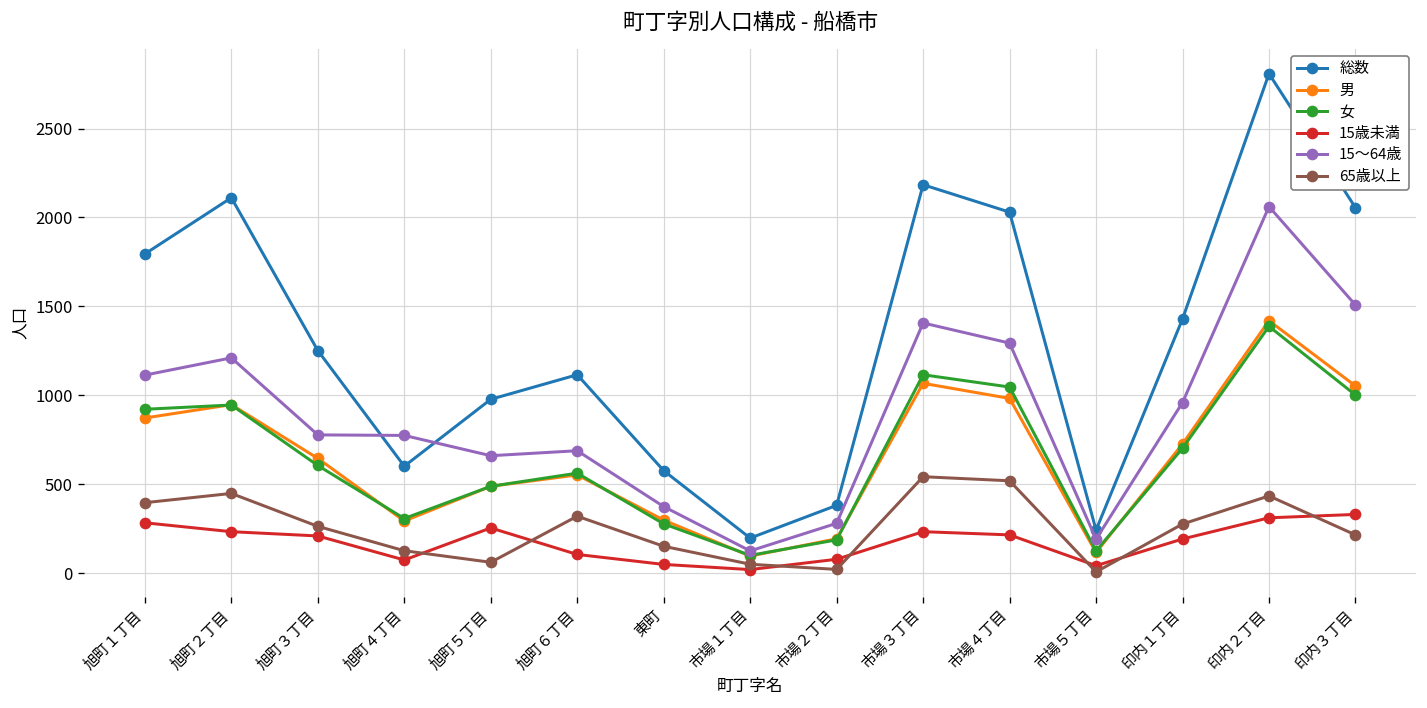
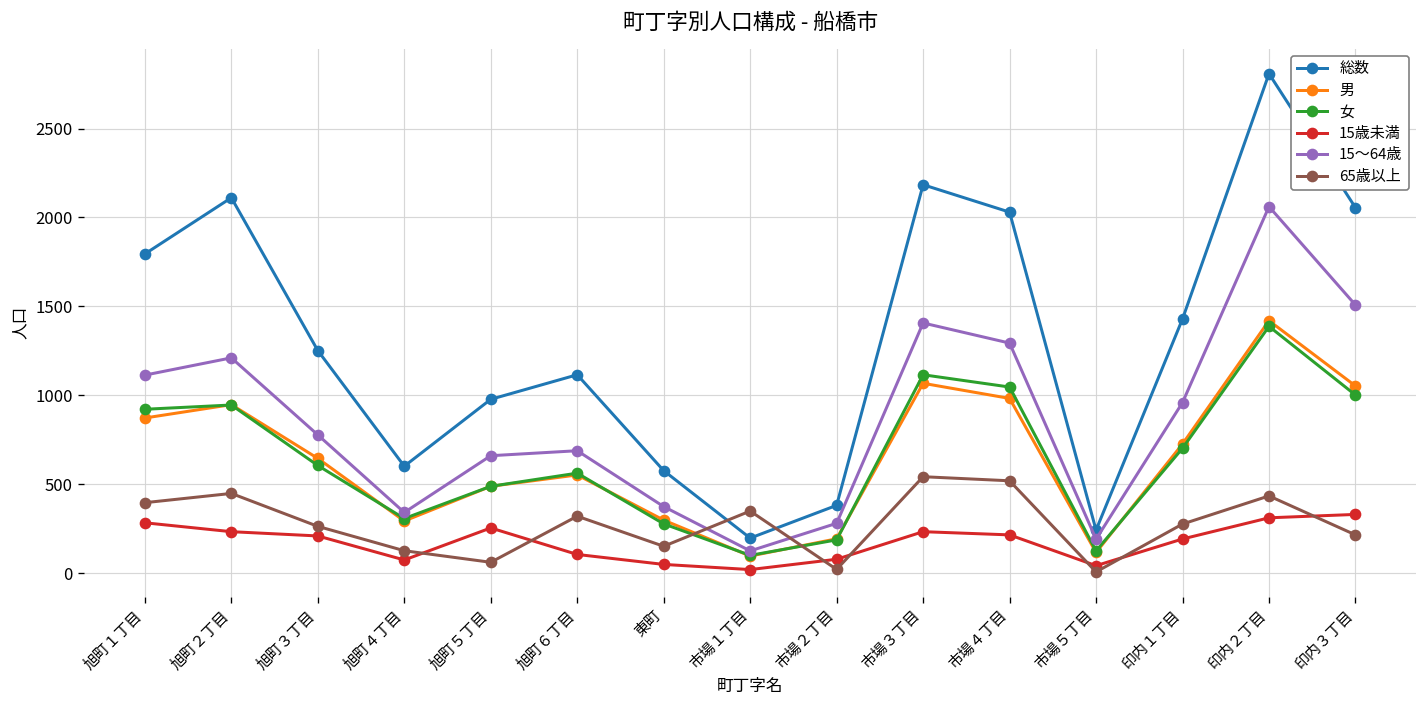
  {
    "総数": {
      "旭町１丁目": 1800,
      "旭町２丁目": 2110,
      "旭町３丁目": 1250,
      "旭町４丁目": 600,
      "旭町５丁目": 980,
      "旭町６丁目": 1120,
      "東町": 580,
      "市場１丁目": 200,
      "市場２丁目": 380,
      "市場３丁目": 2180,
      "市場４丁目": 2030,
      "市場５丁目": 240,
      "印内１丁目": 1430,
      "印内２丁目": 2810,
      "印内３丁目": 2060
    },
    "男": {
      "旭町１丁目": 870,
      "旭町３丁目": 650,
      "東町": 300,
      "市場３丁目": 1070,
      "市場４丁目": 980,
      "印内１丁目": 730,
      "印内２丁目": 1420,
      "印内３丁目": 1050
    },
    "女": {
      "旭町１丁目": 920,
      "旭町３丁目": 610,
      "東町": 280,
      "市場３丁目": 1120,
      "市場４丁目": 1050,
      "印内１丁目": 700,
      "印内２丁目": 1390,
      "印内３丁目": 1000
    },
    "15歳未満": {
      "旭町１丁目": 280,
      "旭町２丁目": 230,
      "旭町３丁目": 210,
      "旭町４丁目": 80,
      "旭町５丁目": 260,
      "旭町６丁目": 110,
      "東町": 50,
      "市場１丁目": 20,
      "市場２丁目": 80,
      "市場３丁目": 230,
      "市場４丁目": 220,
      "市場５丁目": 40,
      "印内１丁目": 190,
      "印内２丁目": 310,
      "印内３丁目": 330
    },
    "15～64歳": {
      "旭町１丁目": 1110,
      "旭町２丁目": 1210,
      "旭町３丁目": 780,
-     "旭町４丁目": 780,
+     "旭町４丁目": 340,
      "旭町５丁目": 660,
      "旭町６丁目": 690,
      "東町": 380,
      "市場１丁目": 130,
      "市場２丁目": 280,
      "市場３丁目": 1410,
      "市場４丁目": 1290,
      "市場５丁目": 190,
      "印内１丁目": 960,
      "印内２丁目": 2060,
      "印内３丁目": 1510
    },
    "65歳以上": {
      "旭町１丁目": 400,
      "旭町２丁目": 450,
      "旭町３丁目": 260,
      "旭町４丁目": 130,
      "旭町５丁目": 60,
      "旭町６丁目": 320,
      "東町": 150,
-     "市場１丁目": 50,
+     "市場１丁目": 350,
      "市場２丁目": 20,
      "市場３丁目": 540,
      "市場４丁目": 520,
      "市場５丁目": 10,
      "印内１丁目": 280,
      "印内２丁目": 440,
      "印内３丁目": 220
    }
  }
